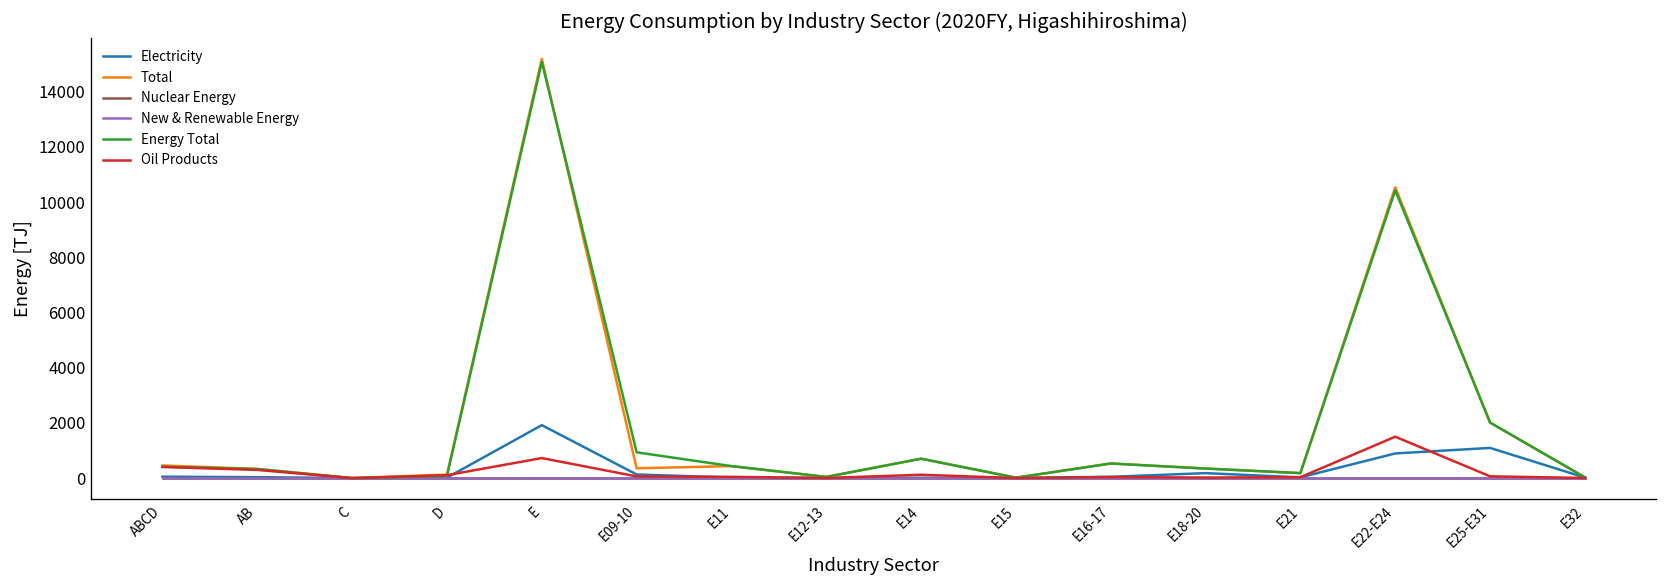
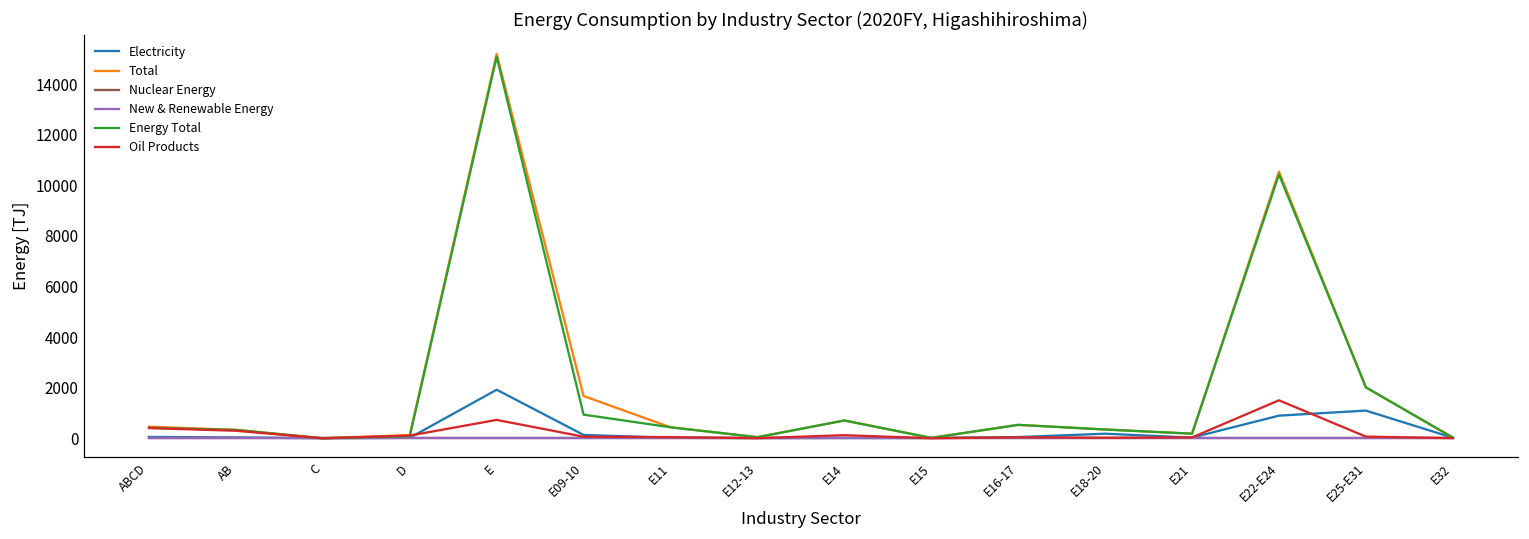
  {
    "Electricity": {
      "E": 1900,
      "E18-20": 200,
      "E22-E24": 900,
      "E25-E31": 1100
    },
    "Total": {
      "E": 15200,
-     "E09-10": 400,
+     "E09-10": 1700,
      "E22-E24": 10500
    },
    "New & Renewable Energy": {
      "E": 0,
      "E22-E24": 0
    },
    "Energy Total": {
      "E": 15100,
      "E09-10": 900,
      "E22-E24": 10400
    },
    "Oil Products": {
      "E": 700,
      "E22-E24": 1500
    }
  }
